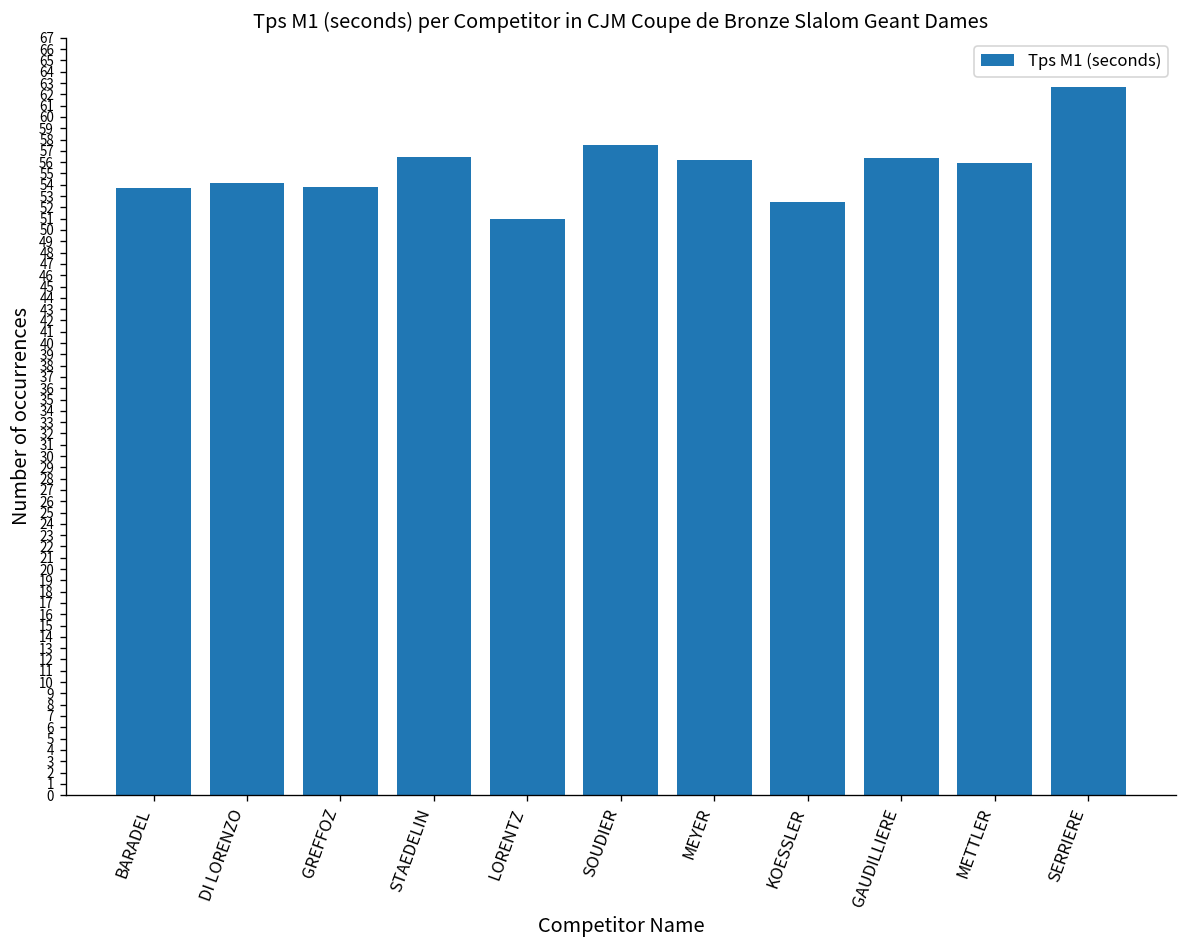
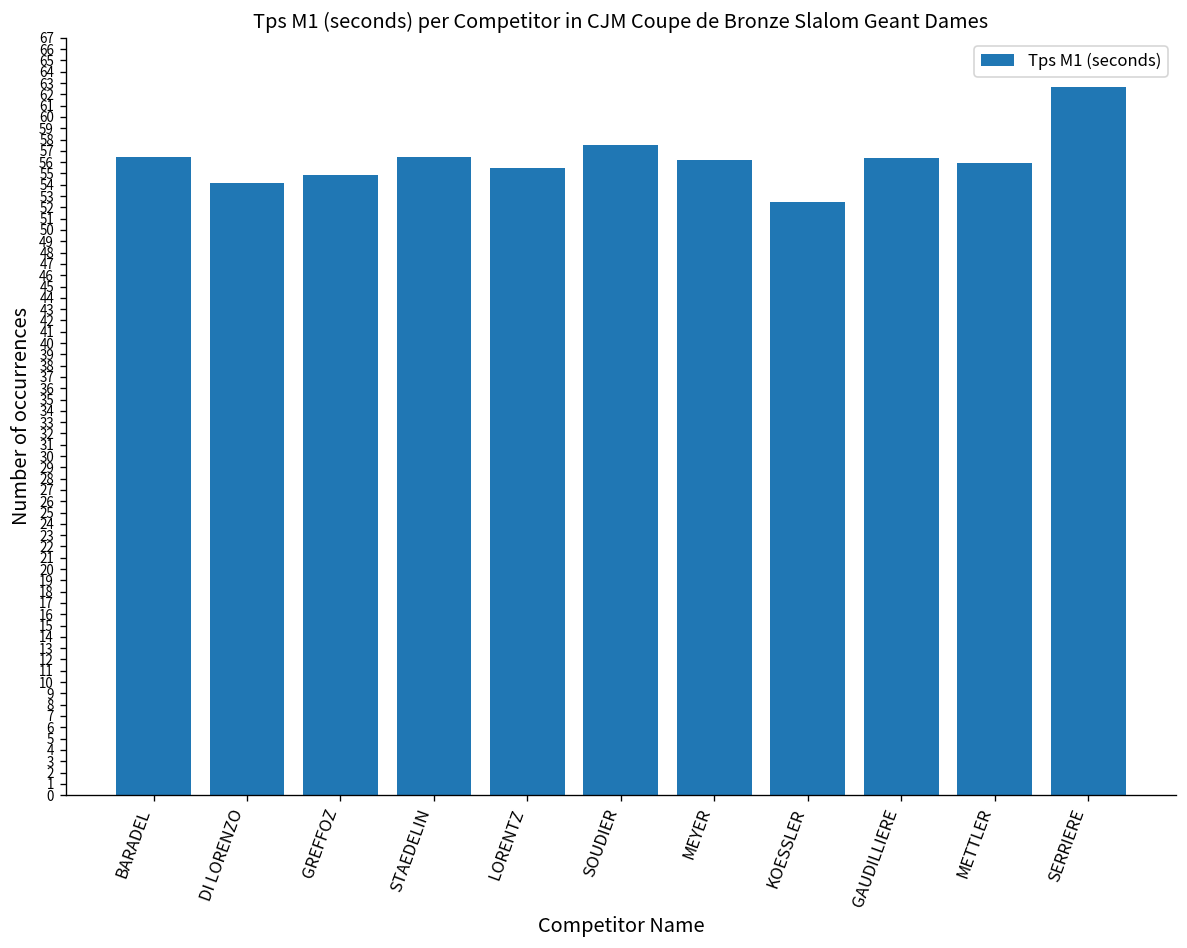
  {
-   "BARADEL": 54,
+   "BARADEL": 57,
    "DI LORENZO": 54,
-   "GREFFOZ": 54,
+   "GREFFOZ": 55,
    "STAEDELIN": 56,
-   "LORENTZ": 51,
+   "LORENTZ": 56,
    "SOUDIER": 58,
    "MEYER": 56,
    "KOESSLER": 52,
    "GAUDILLIERE": 56,
    "METTLER": 56,
    "SERRIERE": 63
  }
